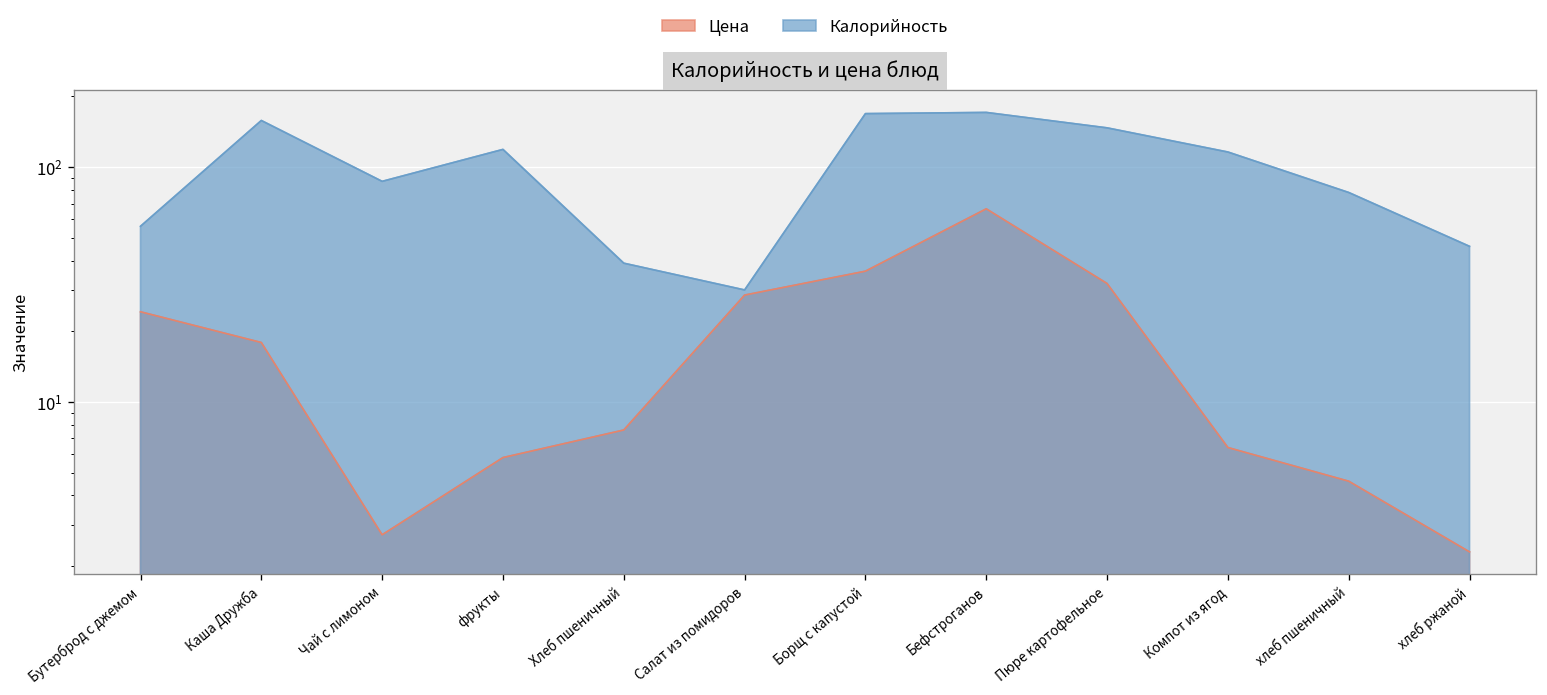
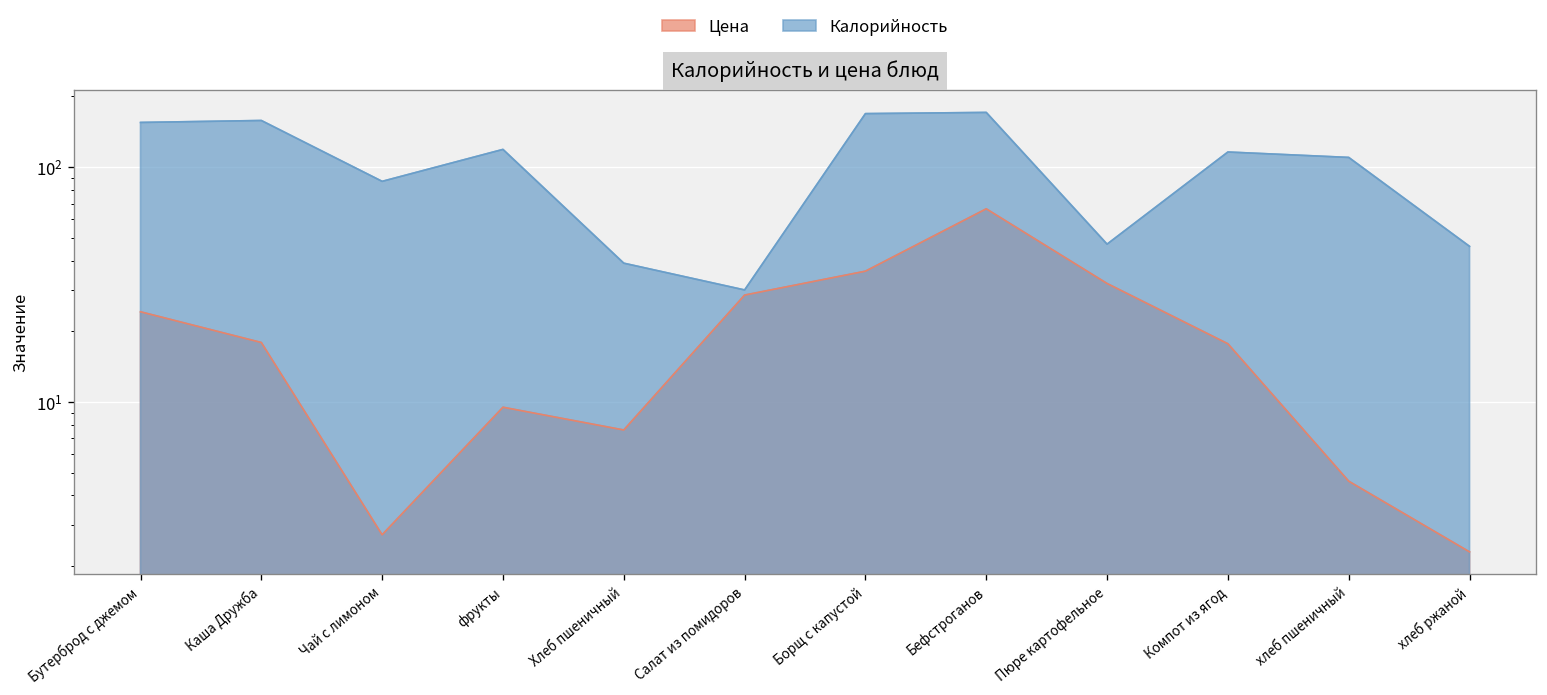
  {
    "Цена": {
      "Бутерброд с джемом": 24,
      "Каша Дружба": 18,
      "Чай с лимоном": 2.7,
-     "фрукты": 5.8,
+     "фрукты": 10,
      "Хлеб пшеничный": 7.6,
      "Салат из помидоров": 29,
      "Борщ с капустой": 36,
      "Бефстроганов": 66,
      "Пюре картофельное": 32,
-     "Компот из ягод": 6.4,
+     "Компот из ягод": 18,
      "хлеб пшеничный": 4.6,
      "хлеб ржаной": 2.3
    },
    "Калорийность": {
-     "Бутерброд с джемом": 56,
+     "Бутерброд с джемом": 160,
      "Каша Дружба": 160,
      "Чай с лимоном": 90,
      "фрукты": 120,
      "Хлеб пшеничный": 39,
      "Салат из помидоров": 30,
      "Борщ с капустой": 170,
      "Бефстроганов": 170,
-     "Пюре картофельное": 150,
+     "Пюре картофельное": 47,
      "Компот из ягод": 120,
-     "хлеб пшеничный": 78,
+     "хлеб пшеничный": 110,
      "хлеб ржаной": 46
    }
  }
